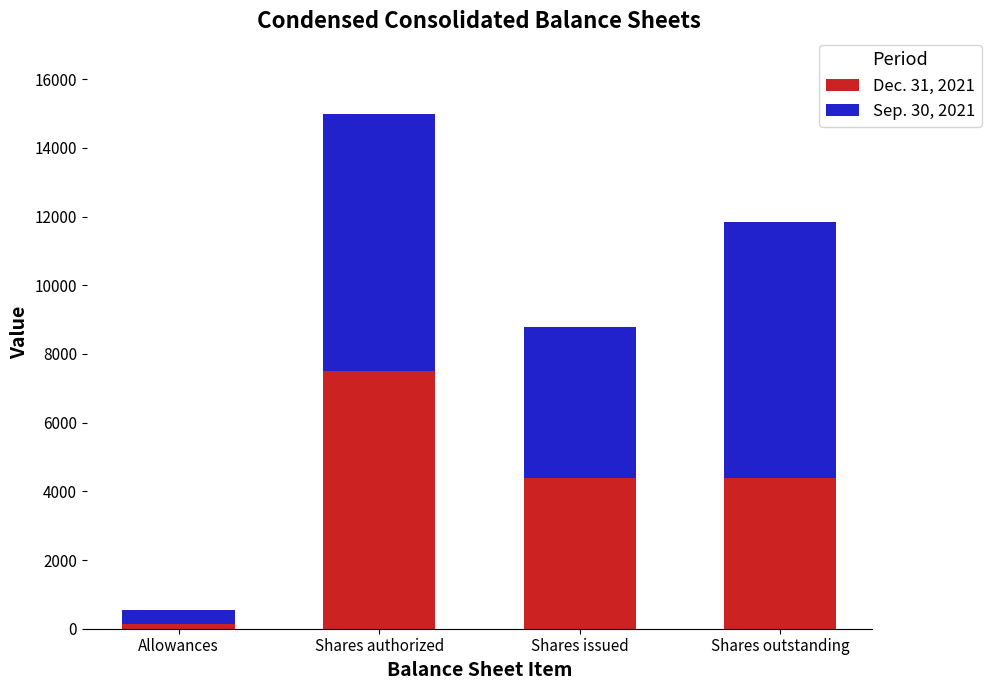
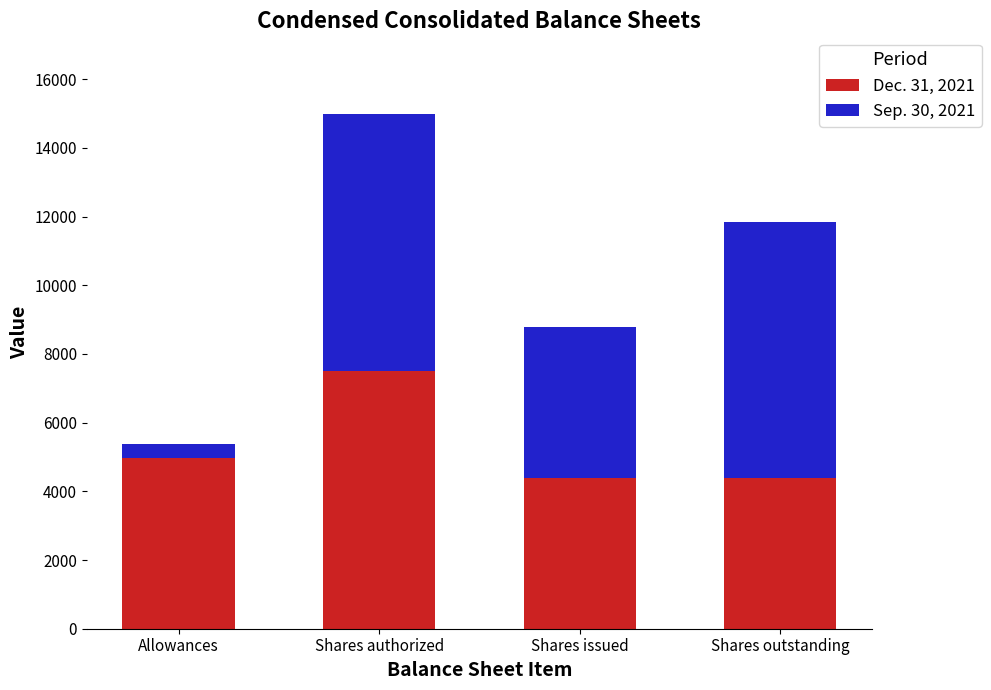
  {
    "Dec. 31, 2021": {
-     "Allowances": 100,
+     "Allowances": 5000,
      "Shares authorized": 7500,
      "Shares issued": 4400,
      "Shares outstanding": 4400
    },
    "Sep. 30, 2021": {
      "Allowances": 400,
      "Shares authorized": 7500,
      "Shares issued": 4400,
      "Shares outstanding": 7400
    }
  }
